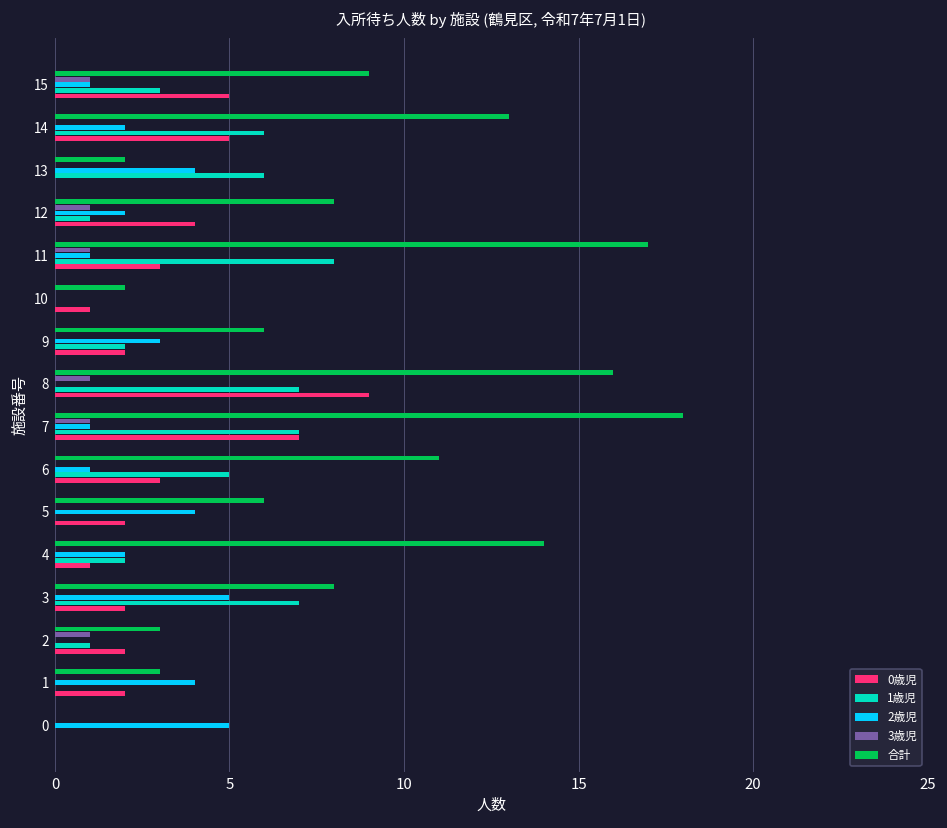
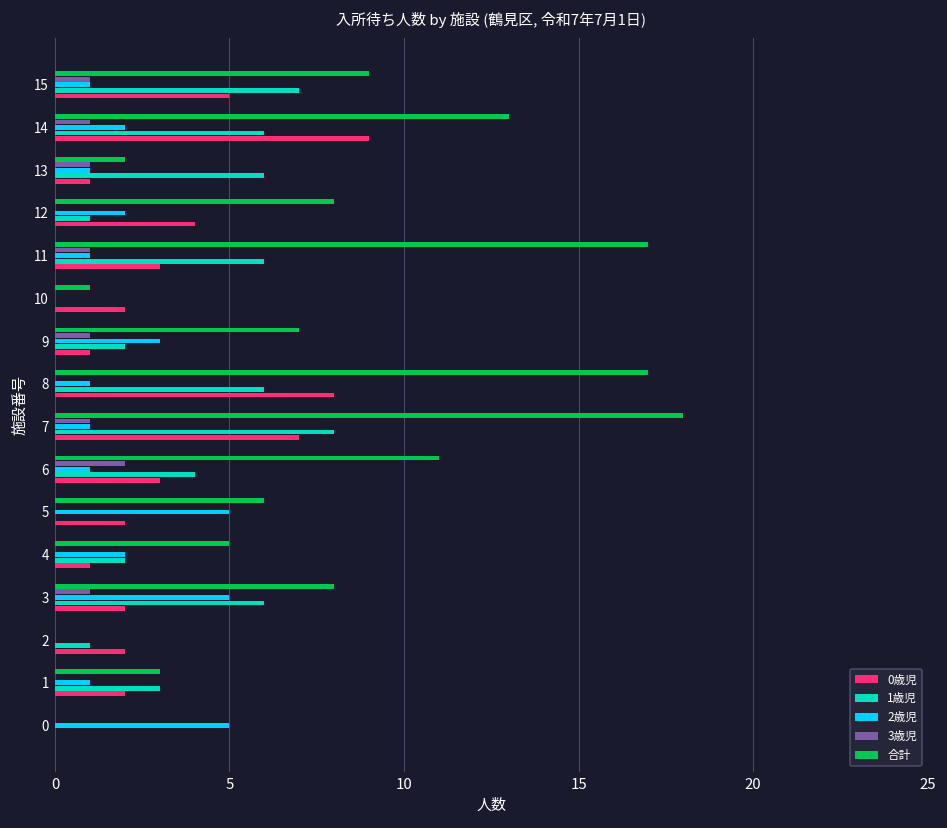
  {
    "0歳児": {
      "15": 5,
-     "14": 5,
-     "13": 0,
+     "14": 9,
+     "13": 1,
      "12": 4,
      "11": 3,
-     "10": 1,
-     "9": 2,
-     "8": 9,
+     "10": 2,
+     "9": 1,
+     "8": 8,
      "7": 7,
      "6": 3,
      "5": 2,
      "4": 1,
      "3": 2,
      "2": 2,
      "1": 2,
      "0": 0
    },
    "1歳児": {
-     "15": 3,
+     "15": 7,
      "14": 6,
      "13": 6,
      "12": 1,
-     "11": 8,
+     "11": 6,
      "10": 0,
      "9": 2,
-     "8": 7,
-     "7": 7,
-     "6": 5,
+     "8": 6,
+     "7": 8,
+     "6": 4,
      "5": 0,
      "4": 2,
-     "3": 7,
+     "3": 6,
      "2": 1,
-     "1": 0,
+     "1": 3,
      "0": 0
    },
    "2歳児": {
      "15": 1,
      "14": 2,
-     "13": 4,
+     "13": 1,
      "12": 2,
      "11": 1,
      "10": 0,
      "9": 3,
-     "8": 0,
+     "8": 1,
      "7": 1,
      "6": 1,
-     "5": 4,
+     "5": 5,
      "4": 2,
      "3": 5,
      "2": 0,
-     "1": 4,
+     "1": 1,
      "0": 5
    },
    "3歳児": {
      "15": 1,
-     "14": 0,
-     "13": 0,
-     "12": 1,
+     "14": 1,
+     "13": 1,
+     "12": 0,
      "11": 1,
      "10": 0,
-     "9": 0,
-     "8": 1,
+     "9": 1,
+     "8": 0,
      "7": 1,
-     "6": 0,
+     "6": 2,
      "5": 0,
      "4": 0,
-     "3": 0,
-     "2": 1,
+     "3": 1,
+     "2": 0,
      "1": 0,
      "0": 0
    },
    "合計": {
      "15": 9,
      "14": 13,
      "13": 2,
      "12": 8,
      "11": 17,
-     "10": 2,
-     "9": 6,
-     "8": 16,
+     "10": 1,
+     "9": 7,
+     "8": 17,
      "7": 18,
      "6": 11,
      "5": 6,
-     "4": 14,
+     "4": 5,
      "3": 8,
-     "2": 3,
+     "2": 0,
      "1": 3,
      "0": 0
    }
  }
